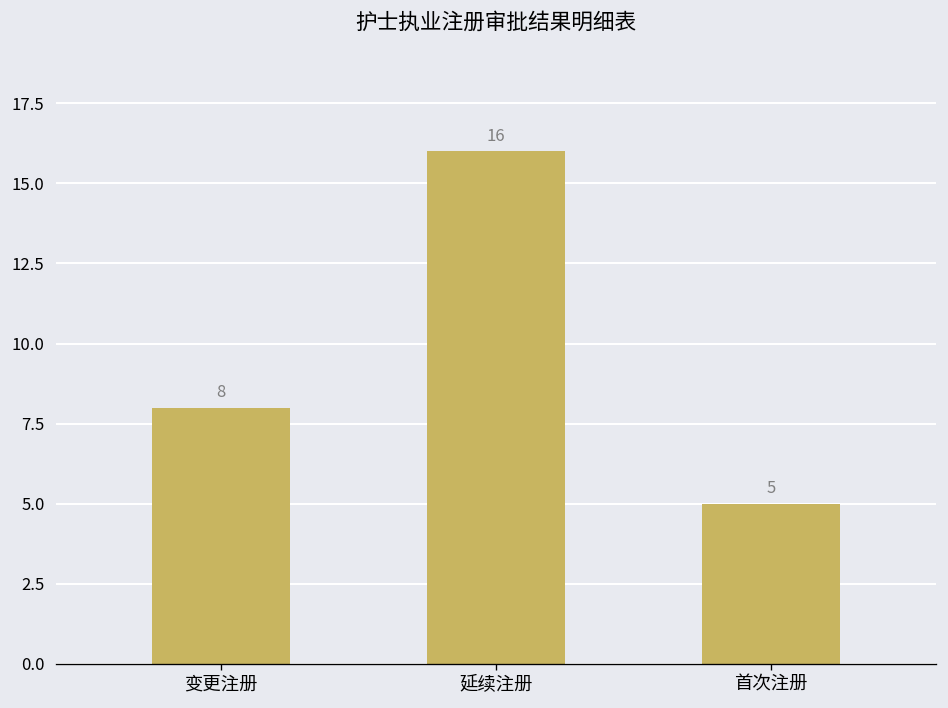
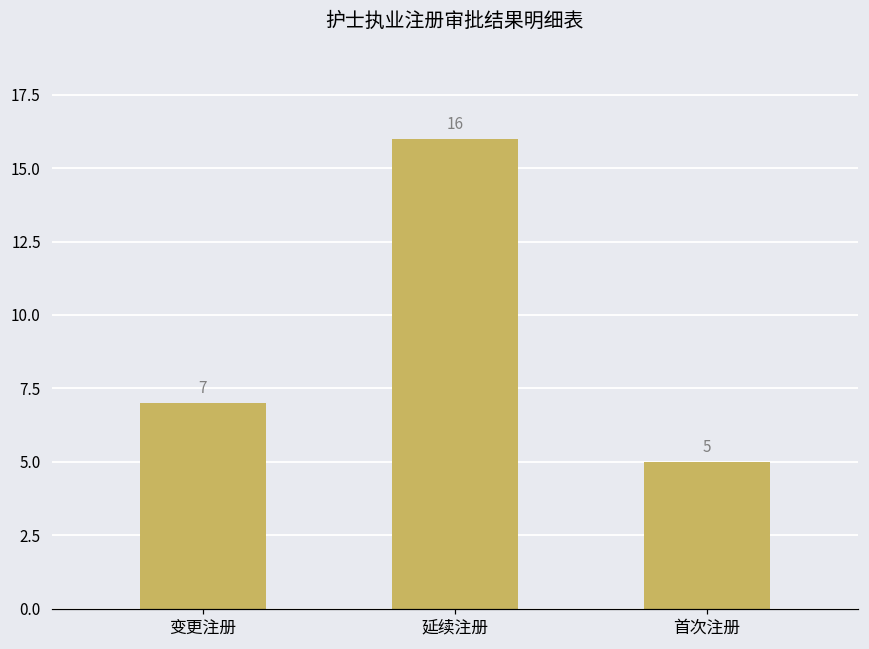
  {
-   "变更注册": 8,
+   "变更注册": 7,
    "延续注册": 16,
    "首次注册": 5
  }
